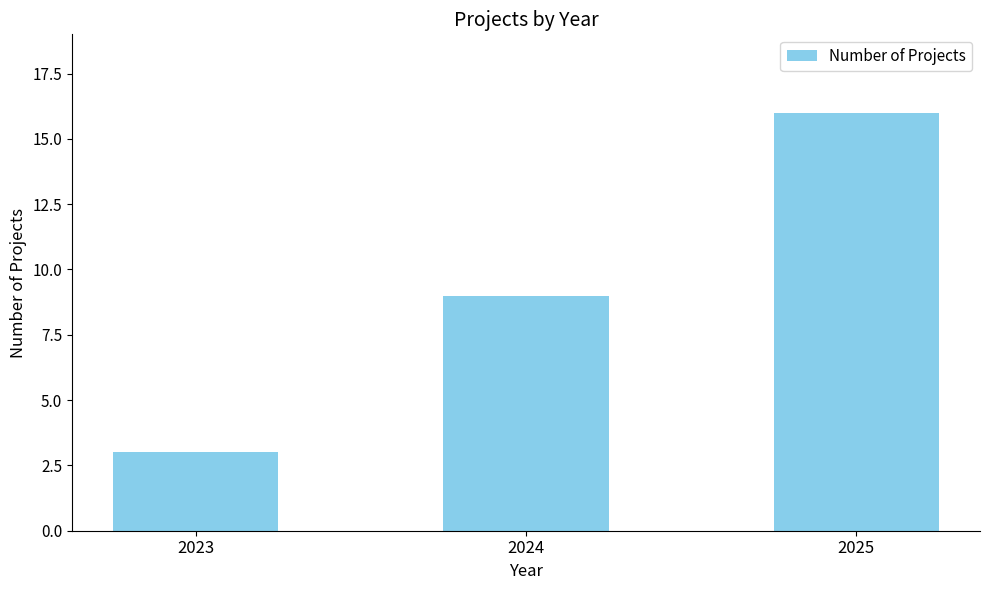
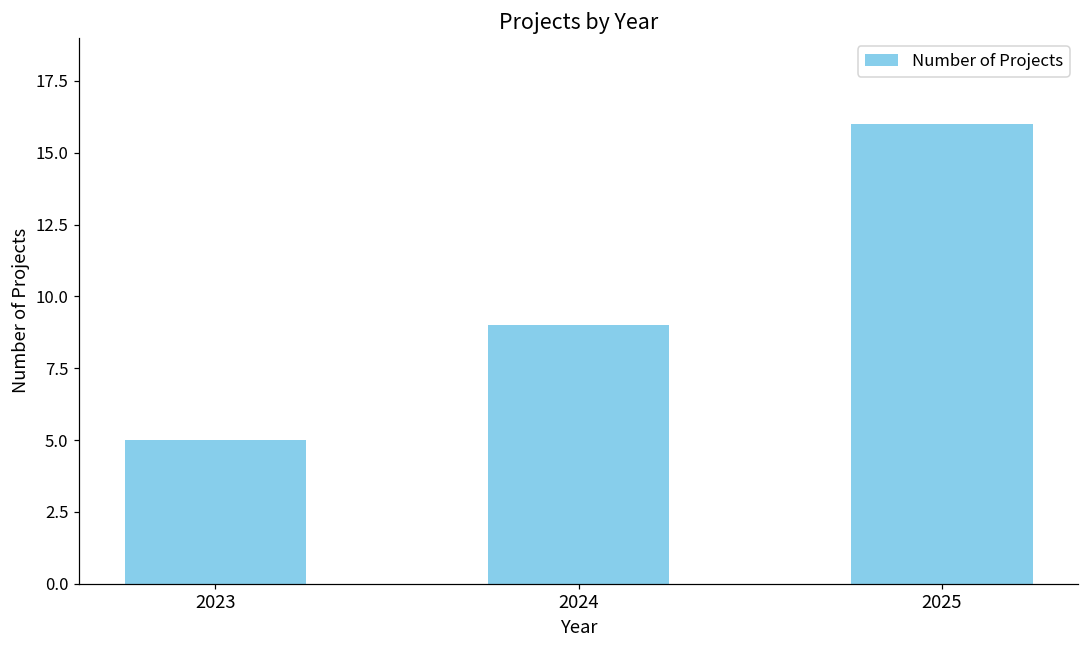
  {
-   "2023": 3,
+   "2023": 5,
    "2024": 9,
    "2025": 16
  }
